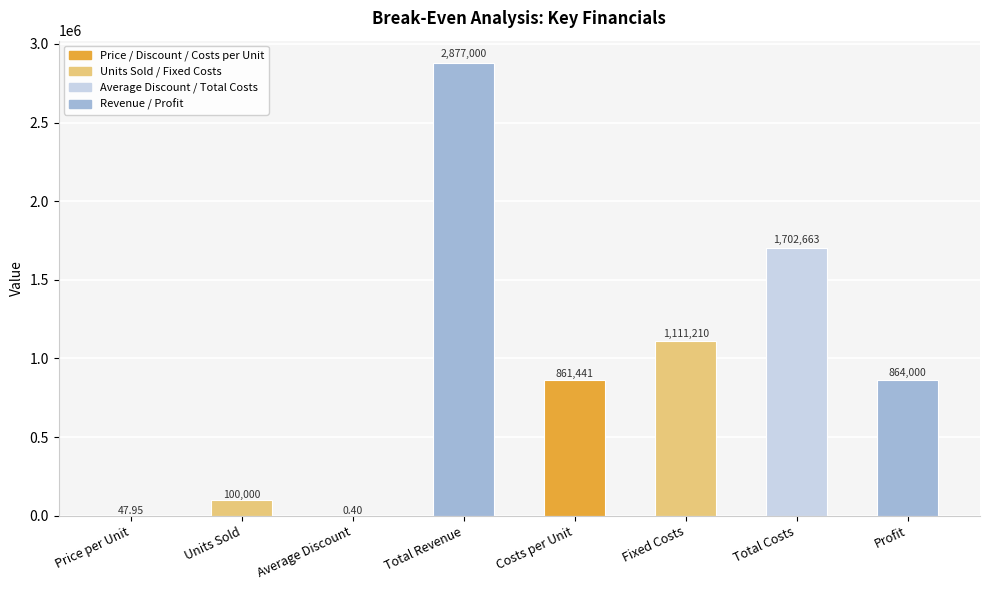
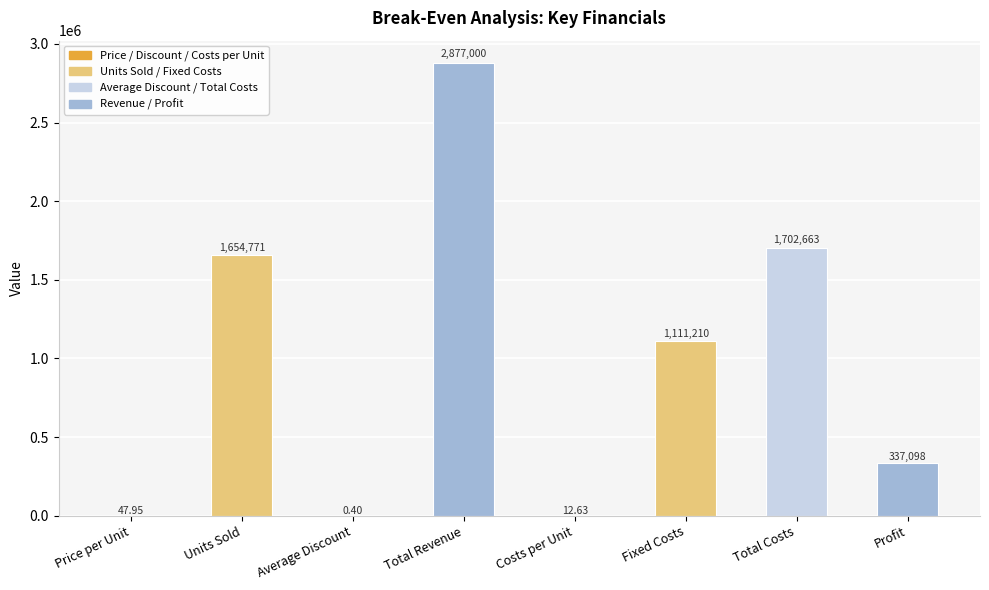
  {
    "Price per Unit": "47.95",
-   "Units Sold": "100,000",
+   "Units Sold": "1,654,771",
    "Average Discount": "0.40",
    "Total Revenue": "2,877,000",
-   "Costs per Unit": "861,441",
+   "Costs per Unit": "12.63",
    "Fixed Costs": "1,111,210",
    "Total Costs": "1,702,663",
-   "Profit": "864,000"
+   "Profit": "337,098"
  }
